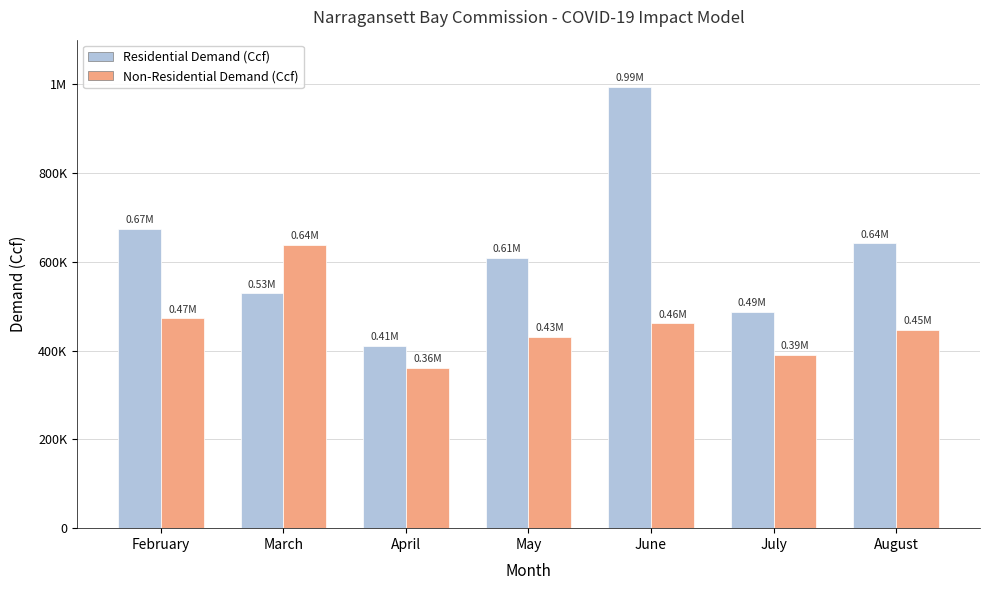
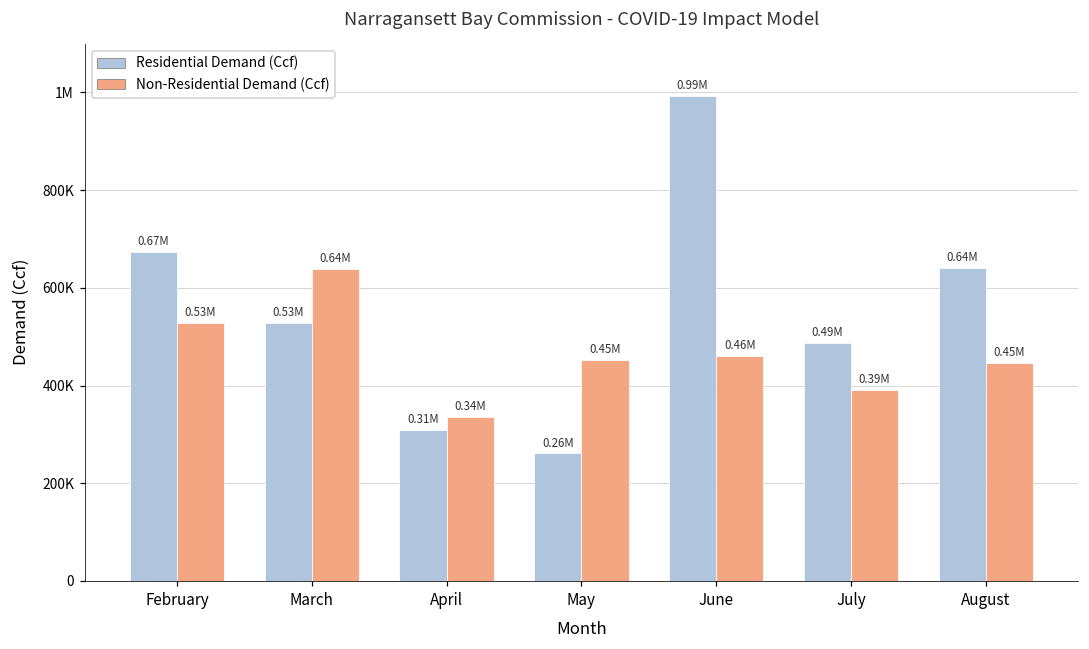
  {
    "Residential Demand (Ccf)": {
      "February": "0.67M",
      "March": "0.53M",
-     "April": "0.41M",
-     "May": "0.61M",
+     "April": "0.31M",
+     "May": "0.26M",
      "June": "0.99M",
      "July": "0.49M",
      "August": "0.64M"
    },
    "Non-Residential Demand (Ccf)": {
-     "February": "0.47M",
+     "February": "0.53M",
      "March": "0.64M",
-     "April": "0.36M",
-     "May": "0.43M",
+     "April": "0.34M",
+     "May": "0.45M",
      "June": "0.46M",
      "July": "0.39M",
      "August": "0.45M"
    }
  }
